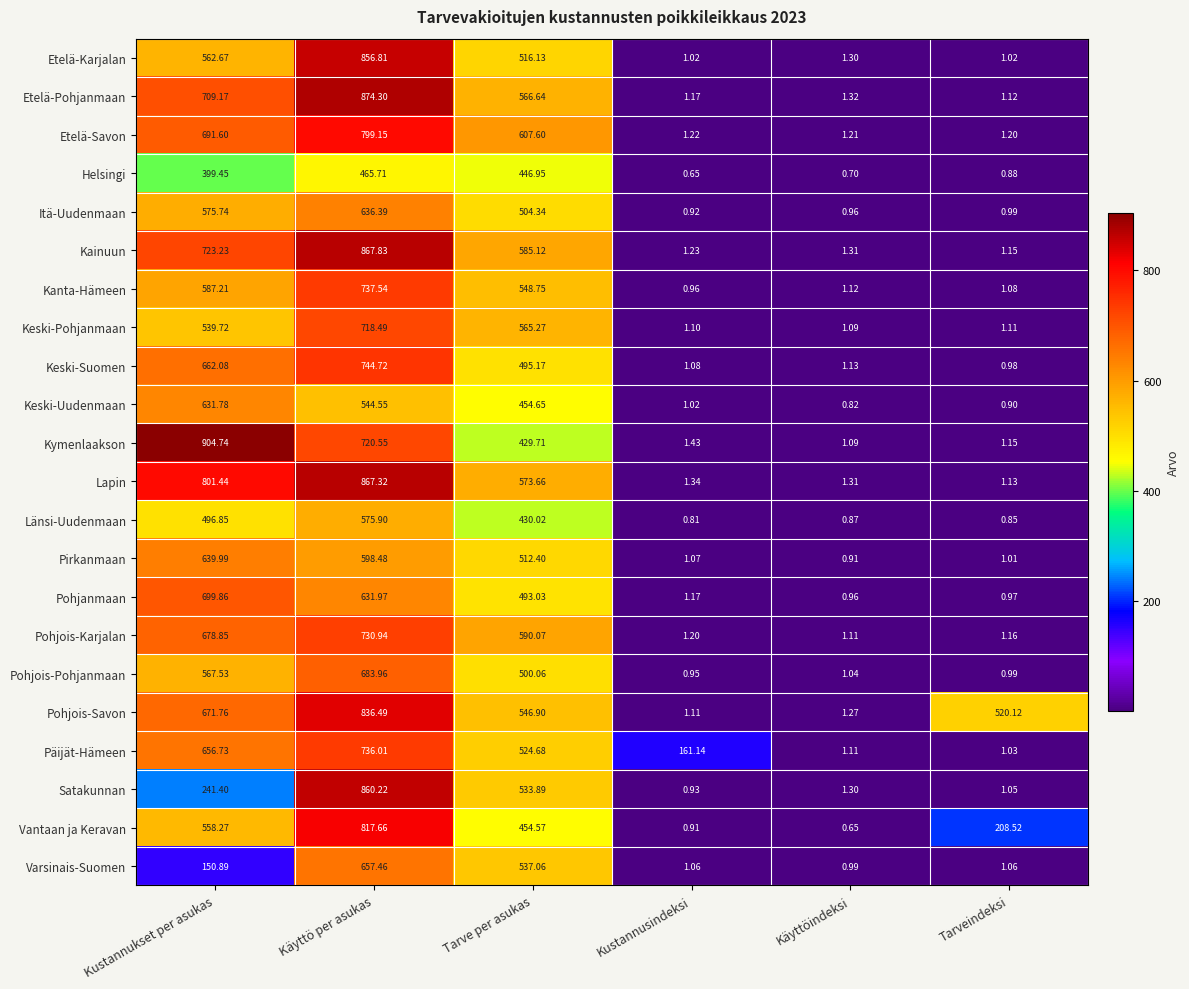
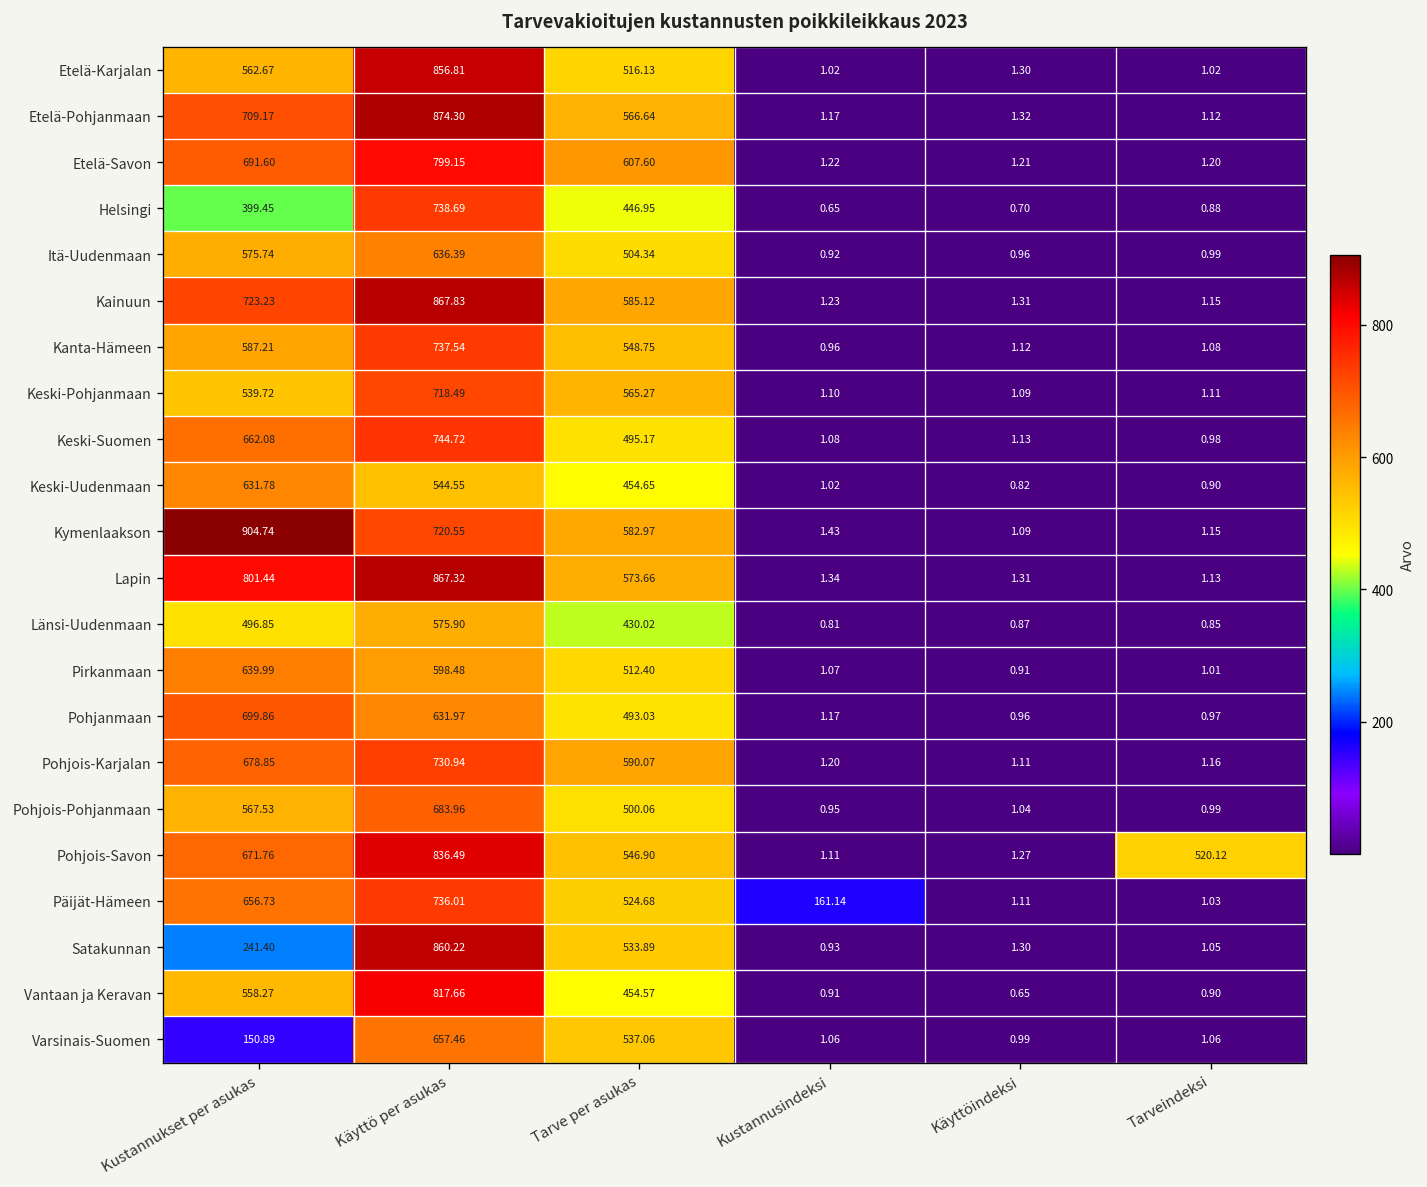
  {
    "Etelä-Karjalan": {
      "Kustannukset per asukas": 562.67,
      "Käyttö per asukas": 856.81,
      "Tarve per asukas": 516.13,
      "Kustannusindeksi": 1.02,
      "Käyttöindeksi": 1.30,
      "Tarveindeksi": 1.02
    },
    "Etelä-Pohjanmaan": {
      "Kustannukset per asukas": 709.17,
      "Käyttö per asukas": 874.30,
      "Tarve per asukas": 566.64,
      "Kustannusindeksi": 1.17,
      "Käyttöindeksi": 1.32,
      "Tarveindeksi": 1.12
    },
    "Etelä-Savon": {
      "Kustannukset per asukas": 691.60,
      "Käyttö per asukas": 799.15,
      "Tarve per asukas": 607.60,
      "Kustannusindeksi": 1.22,
      "Käyttöindeksi": 1.21,
      "Tarveindeksi": 1.20
    },
    "Helsingi": {
      "Kustannukset per asukas": 399.45,
-     "Käyttö per asukas": 465.71,
+     "Käyttö per asukas": 738.69,
      "Tarve per asukas": 446.95,
      "Kustannusindeksi": 0.65,
      "Käyttöindeksi": 0.70,
      "Tarveindeksi": 0.88
    },
    "Itä-Uudenmaan": {
      "Kustannukset per asukas": 575.74,
      "Käyttö per asukas": 636.39,
      "Tarve per asukas": 504.34,
      "Kustannusindeksi": 0.92,
      "Käyttöindeksi": 0.96,
      "Tarveindeksi": 0.99
    },
    "Kainuun": {
      "Kustannukset per asukas": 723.23,
      "Käyttö per asukas": 867.83,
      "Tarve per asukas": 585.12,
      "Kustannusindeksi": 1.23,
      "Käyttöindeksi": 1.31,
      "Tarveindeksi": 1.15
    },
    "Kanta-Hämeen": {
      "Kustannukset per asukas": 587.21,
      "Käyttö per asukas": 737.54,
      "Tarve per asukas": 548.75,
      "Kustannusindeksi": 0.96,
      "Käyttöindeksi": 1.12,
      "Tarveindeksi": 1.08
    },
    "Keski-Pohjanmaan": {
      "Kustannukset per asukas": 539.72,
      "Käyttö per asukas": 718.49,
      "Tarve per asukas": 565.27,
      "Kustannusindeksi": 1.10,
      "Käyttöindeksi": 1.09,
      "Tarveindeksi": 1.11
    },
    "Keski-Suomen": {
      "Kustannukset per asukas": 662.08,
      "Käyttö per asukas": 744.72,
      "Tarve per asukas": 495.17,
      "Kustannusindeksi": 1.08,
      "Käyttöindeksi": 1.13,
      "Tarveindeksi": 0.98
    },
    "Keski-Uudenmaan": {
      "Kustannukset per asukas": 631.78,
      "Käyttö per asukas": 544.55,
      "Tarve per asukas": 454.65,
      "Kustannusindeksi": 1.02,
      "Käyttöindeksi": 0.82,
      "Tarveindeksi": 0.90
    },
    "Kymenlaakson": {
      "Kustannukset per asukas": 904.74,
      "Käyttö per asukas": 720.55,
-     "Tarve per asukas": 429.71,
+     "Tarve per asukas": 582.97,
      "Kustannusindeksi": 1.43,
      "Käyttöindeksi": 1.09,
      "Tarveindeksi": 1.15
    },
    "Lapin": {
      "Kustannukset per asukas": 801.44,
      "Käyttö per asukas": 867.32,
      "Tarve per asukas": 573.66,
      "Kustannusindeksi": 1.34,
      "Käyttöindeksi": 1.31,
      "Tarveindeksi": 1.13
    },
    "Länsi-Uudenmaan": {
      "Kustannukset per asukas": 496.85,
      "Käyttö per asukas": 575.90,
      "Tarve per asukas": 430.02,
      "Kustannusindeksi": 0.81,
      "Käyttöindeksi": 0.87,
      "Tarveindeksi": 0.85
    },
    "Pirkanmaan": {
      "Kustannukset per asukas": 639.99,
      "Käyttö per asukas": 598.48,
      "Tarve per asukas": 512.40,
      "Kustannusindeksi": 1.07,
      "Käyttöindeksi": 0.91,
      "Tarveindeksi": 1.01
    },
    "Pohjanmaan": {
      "Kustannukset per asukas": 699.86,
      "Käyttö per asukas": 631.97,
      "Tarve per asukas": 493.03,
      "Kustannusindeksi": 1.17,
      "Käyttöindeksi": 0.96,
      "Tarveindeksi": 0.97
    },
    "Pohjois-Karjalan": {
      "Kustannukset per asukas": 678.85,
      "Käyttö per asukas": 730.94,
      "Tarve per asukas": 590.07,
      "Kustannusindeksi": 1.20,
      "Käyttöindeksi": 1.11,
      "Tarveindeksi": 1.16
    },
    "Pohjois-Pohjanmaan": {
      "Kustannukset per asukas": 567.53,
      "Käyttö per asukas": 683.96,
      "Tarve per asukas": 500.06,
      "Kustannusindeksi": 0.95,
      "Käyttöindeksi": 1.04,
      "Tarveindeksi": 0.99
    },
    "Pohjois-Savon": {
      "Kustannukset per asukas": 671.76,
      "Käyttö per asukas": 836.49,
      "Tarve per asukas": 546.90,
      "Kustannusindeksi": 1.11,
      "Käyttöindeksi": 1.27,
      "Tarveindeksi": 520.12
    },
    "Päijät-Hämeen": {
      "Kustannukset per asukas": 656.73,
      "Käyttö per asukas": 736.01,
      "Tarve per asukas": 524.68,
      "Kustannusindeksi": 161.14,
      "Käyttöindeksi": 1.11,
      "Tarveindeksi": 1.03
    },
    "Satakunnan": {
      "Kustannukset per asukas": 241.40,
      "Käyttö per asukas": 860.22,
      "Tarve per asukas": 533.89,
      "Kustannusindeksi": 0.93,
      "Käyttöindeksi": 1.30,
      "Tarveindeksi": 1.05
    },
    "Vantaan ja Keravan": {
      "Kustannukset per asukas": 558.27,
      "Käyttö per asukas": 817.66,
      "Tarve per asukas": 454.57,
      "Kustannusindeksi": 0.91,
      "Käyttöindeksi": 0.65,
-     "Tarveindeksi": 208.52
+     "Tarveindeksi": 0.90
    },
    "Varsinais-Suomen": {
      "Kustannukset per asukas": 150.89,
      "Käyttö per asukas": 657.46,
      "Tarve per asukas": 537.06,
      "Kustannusindeksi": 1.06,
      "Käyttöindeksi": 0.99,
      "Tarveindeksi": 1.06
    }
  }
